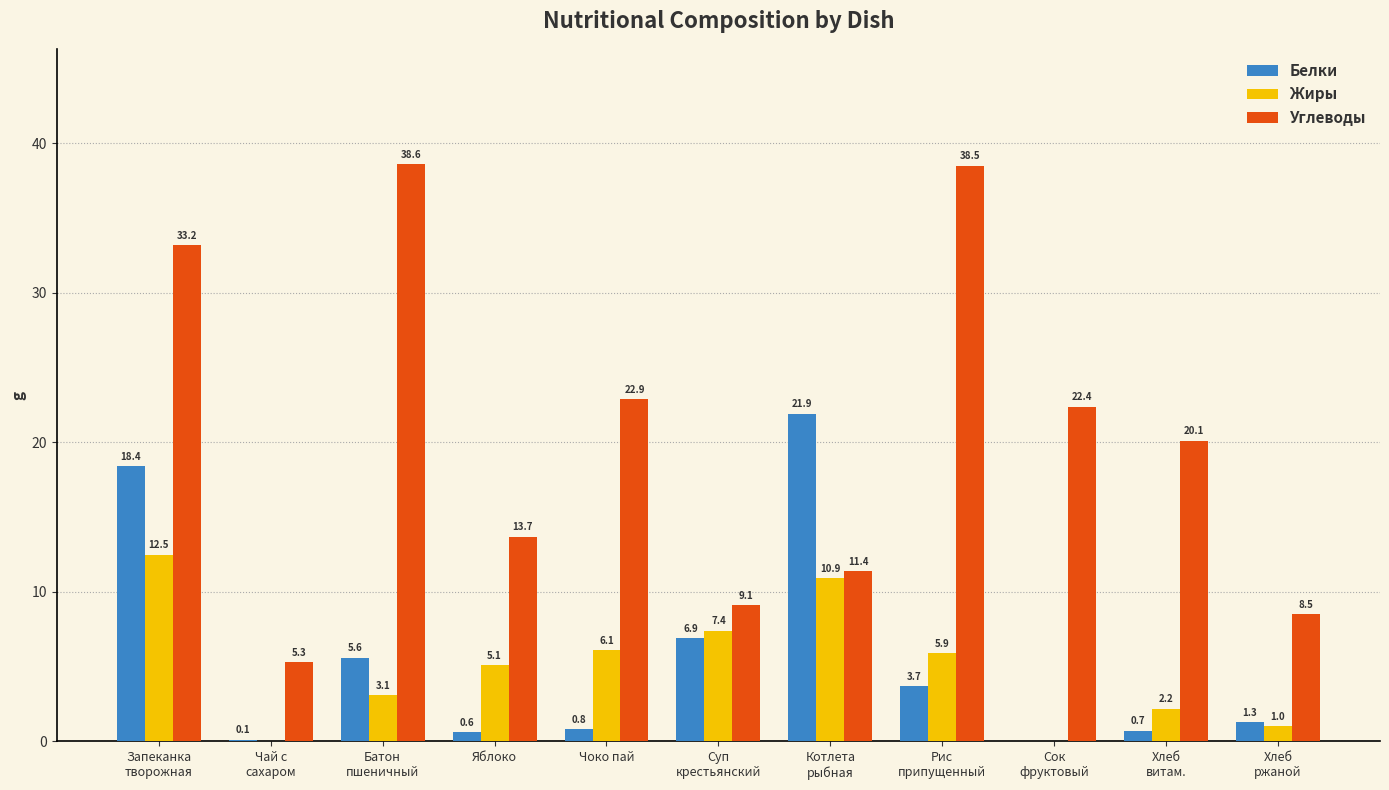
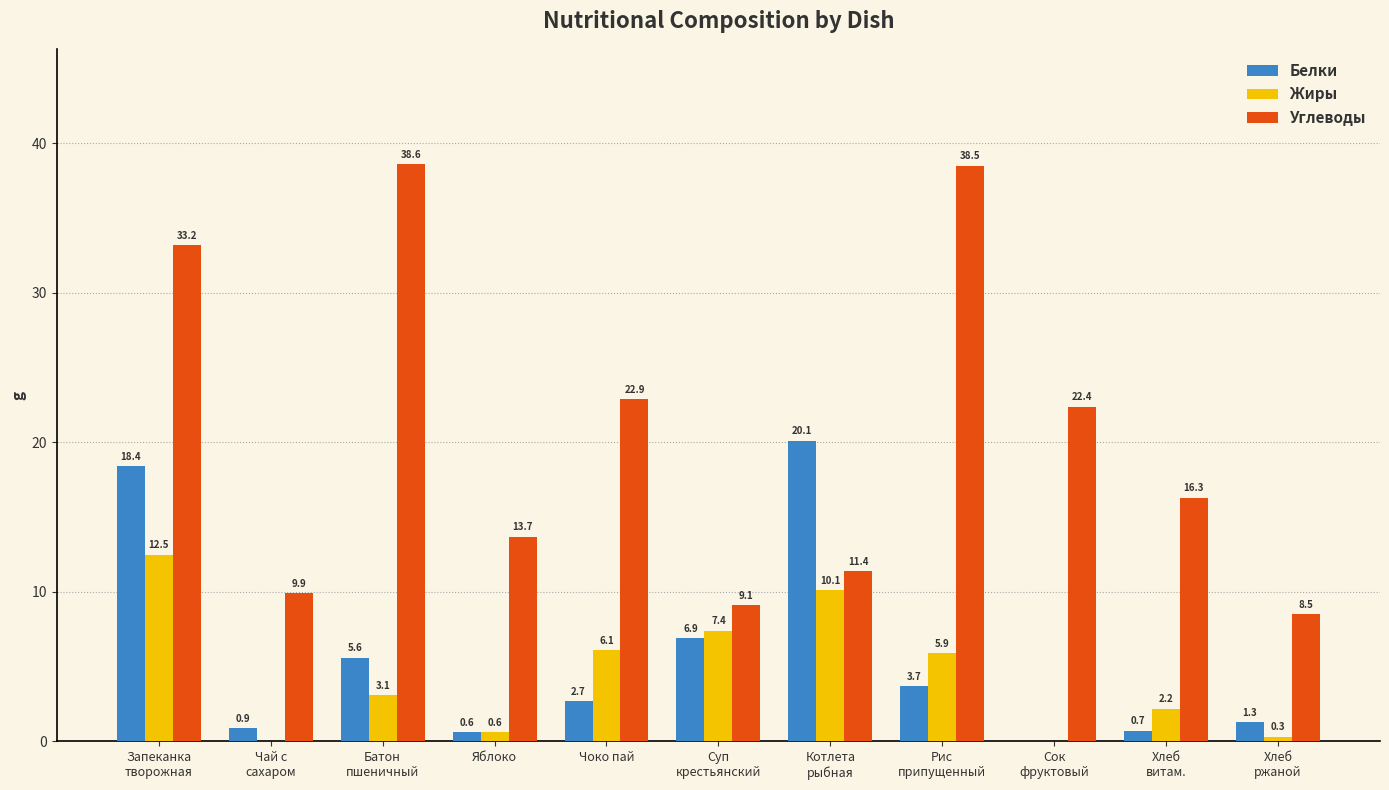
  {
    "Белки": {
      "Запеканка творожная": 18.4,
-     "Чай с сахаром": 0.1,
+     "Чай с сахаром": 0.9,
      "Батон пшеничный": 5.6,
      "Яблоко": 0.6,
-     "Чоко пай": 0.8,
+     "Чоко пай": 2.7,
      "Суп крестьянский": 6.9,
-     "Котлета рыбная": 21.9,
+     "Котлета рыбная": 20.1,
      "Рис припущенный": 3.7,
      "Хлеб витам.": 0.7,
      "Хлеб ржаной": 1.3
    },
    "Жиры": {
      "Запеканка творожная": 12.5,
      "Батон пшеничный": 3.1,
-     "Яблоко": 5.1,
+     "Яблоко": 0.6,
      "Чоко пай": 6.1,
      "Суп крестьянский": 7.4,
-     "Котлета рыбная": 10.9,
+     "Котлета рыбная": 10.1,
      "Рис припущенный": 5.9,
      "Хлеб витам.": 2.2,
-     "Хлеб ржаной": 1.0
+     "Хлеб ржаной": 0.3
    },
    "Углеводы": {
      "Запеканка творожная": 33.2,
-     "Чай с сахаром": 5.3,
+     "Чай с сахаром": 9.9,
      "Батон пшеничный": 38.6,
      "Яблоко": 13.7,
      "Чоко пай": 22.9,
      "Суп крестьянский": 9.1,
      "Котлета рыбная": 11.4,
      "Рис припущенный": 38.5,
      "Сок фруктовый": 22.4,
-     "Хлеб витам.": 20.1,
+     "Хлеб витам.": 16.3,
      "Хлеб ржаной": 8.5
    }
  }
